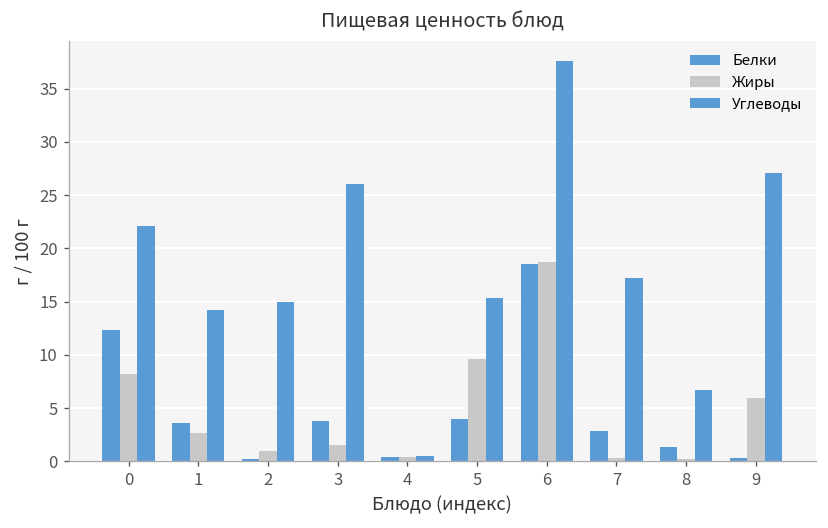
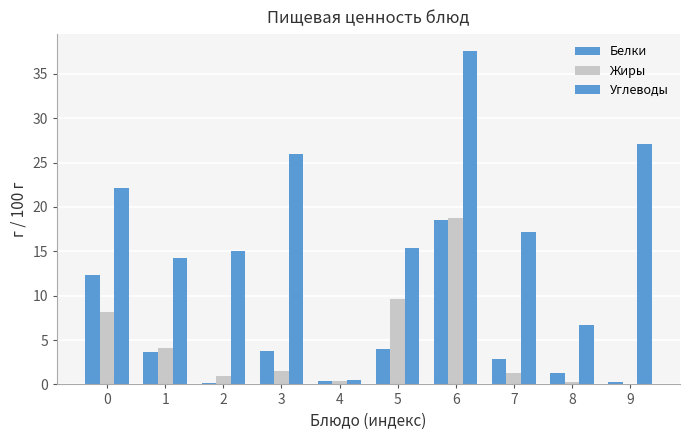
  {
    "Жиры": {
      "0": 8,
-     "1": 3,
+     "1": 4,
      "2": 1,
      "3": 2,
      "4": 0,
      "5": 10,
      "6": 19,
-     "7": 0,
-     "9": 6
+     "7": 1,
+     "9": 0
    }
  }
